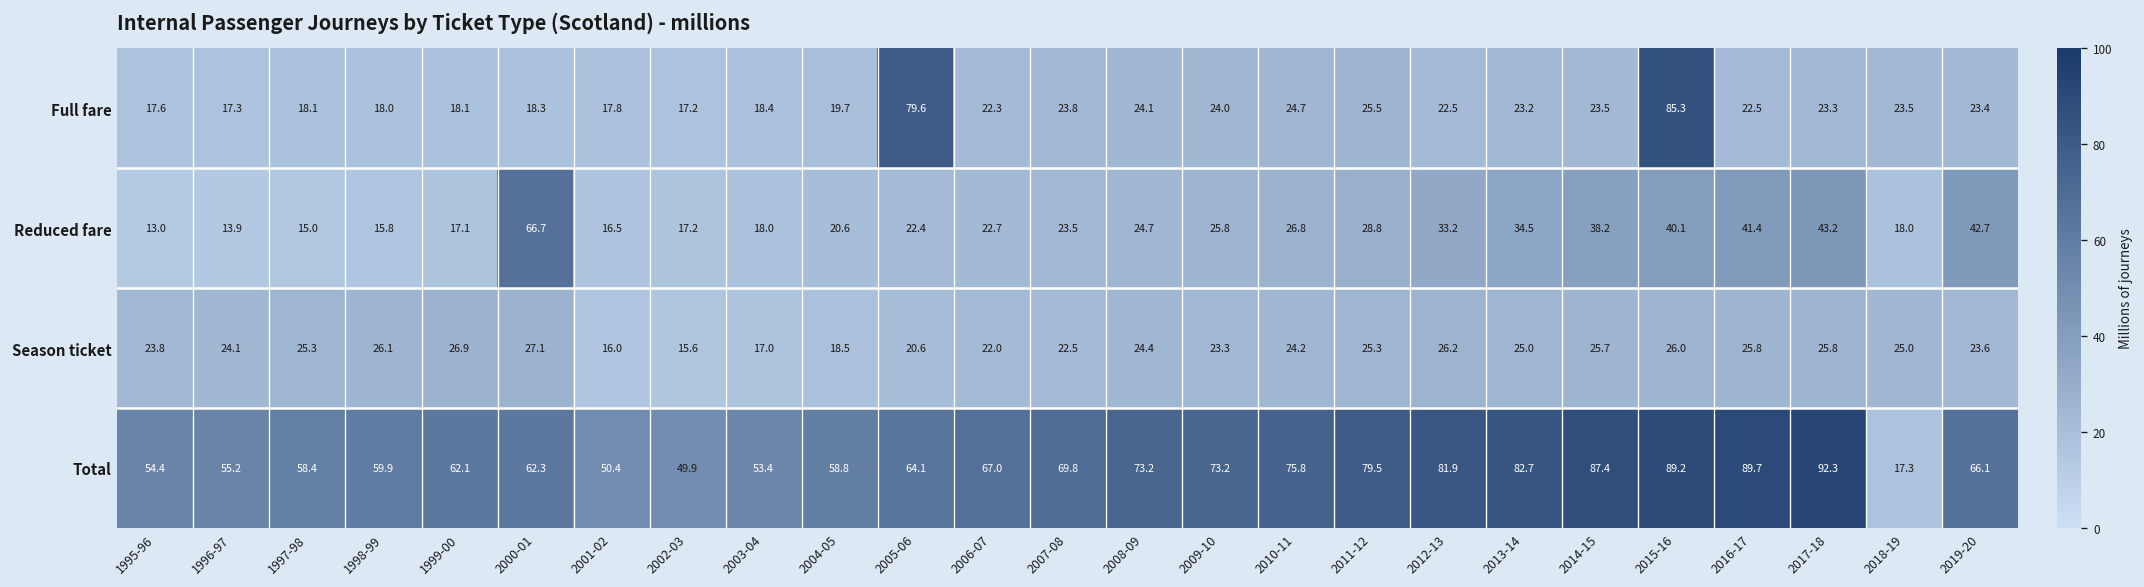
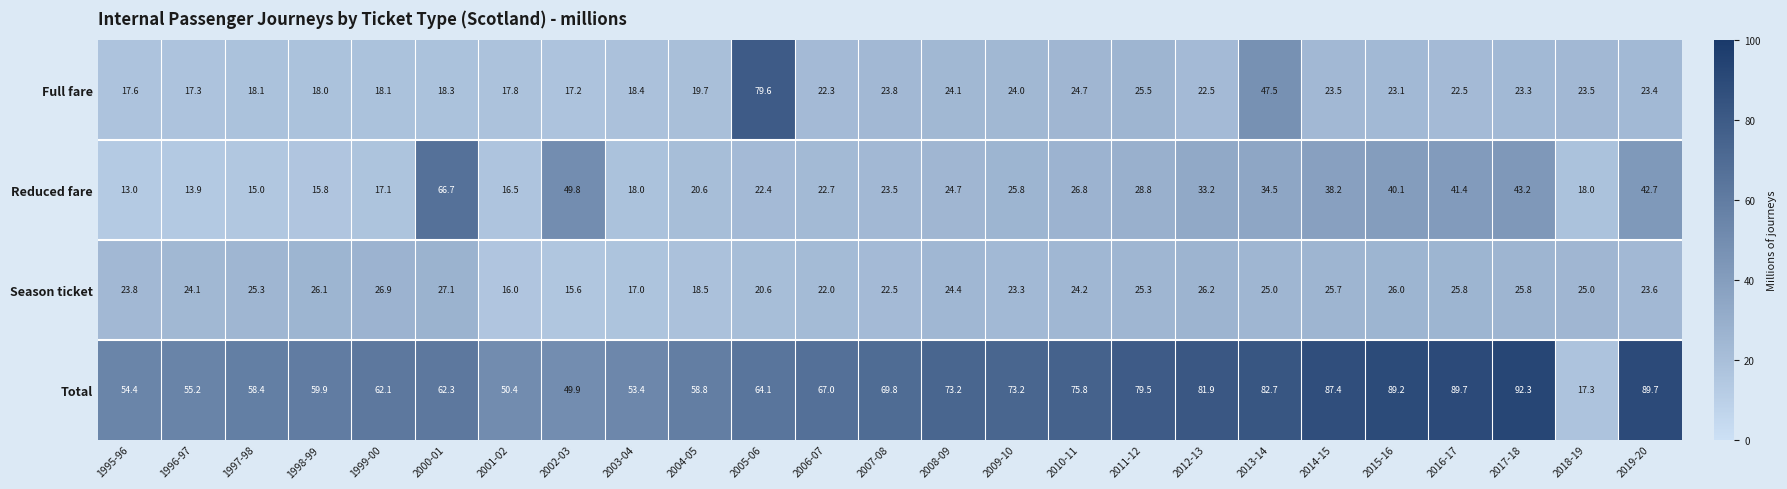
  {
    "Full fare": {
      "1995-96": 17.6,
      "1996-97": 17.3,
      "1997-98": 18.1,
      "1998-99": 18.0,
      "1999-00": 18.1,
      "2000-01": 18.3,
      "2001-02": 17.8,
      "2002-03": 17.2,
      "2003-04": 18.4,
      "2004-05": 19.7,
      "2005-06": 79.6,
      "2006-07": 22.3,
      "2007-08": 23.8,
      "2008-09": 24.1,
      "2009-10": 24.0,
      "2010-11": 24.7,
      "2011-12": 25.5,
      "2012-13": 22.5,
-     "2013-14": 23.2,
+     "2013-14": 47.5,
      "2014-15": 23.5,
-     "2015-16": 85.3,
+     "2015-16": 23.1,
      "2016-17": 22.5,
      "2017-18": 23.3,
      "2018-19": 23.5,
      "2019-20": 23.4
    },
    "Reduced fare": {
      "1995-96": 13.0,
      "1996-97": 13.9,
      "1997-98": 15.0,
      "1998-99": 15.8,
      "1999-00": 17.1,
      "2000-01": 66.7,
      "2001-02": 16.5,
-     "2002-03": 17.2,
+     "2002-03": 49.8,
      "2003-04": 18.0,
      "2004-05": 20.6,
      "2005-06": 22.4,
      "2006-07": 22.7,
      "2007-08": 23.5,
      "2008-09": 24.7,
      "2009-10": 25.8,
      "2010-11": 26.8,
      "2011-12": 28.8,
      "2012-13": 33.2,
      "2013-14": 34.5,
      "2014-15": 38.2,
      "2015-16": 40.1,
      "2016-17": 41.4,
      "2017-18": 43.2,
      "2018-19": 18.0,
      "2019-20": 42.7
    },
    "Season ticket": {
      "1995-96": 23.8,
      "1996-97": 24.1,
      "1997-98": 25.3,
      "1998-99": 26.1,
      "1999-00": 26.9,
      "2000-01": 27.1,
      "2001-02": 16.0,
      "2002-03": 15.6,
      "2003-04": 17.0,
      "2004-05": 18.5,
      "2005-06": 20.6,
      "2006-07": 22.0,
      "2007-08": 22.5,
      "2008-09": 24.4,
      "2009-10": 23.3,
      "2010-11": 24.2,
      "2011-12": 25.3,
      "2012-13": 26.2,
      "2013-14": 25.0,
      "2014-15": 25.7,
      "2015-16": 26.0,
      "2016-17": 25.8,
      "2017-18": 25.8,
      "2018-19": 25.0,
      "2019-20": 23.6
    },
    "Total": {
      "1995-96": 54.4,
      "1996-97": 55.2,
      "1997-98": 58.4,
      "1998-99": 59.9,
      "1999-00": 62.1,
      "2000-01": 62.3,
      "2001-02": 50.4,
      "2002-03": 49.9,
      "2003-04": 53.4,
      "2004-05": 58.8,
      "2005-06": 64.1,
      "2006-07": 67.0,
      "2007-08": 69.8,
      "2008-09": 73.2,
      "2009-10": 73.2,
      "2010-11": 75.8,
      "2011-12": 79.5,
      "2012-13": 81.9,
      "2013-14": 82.7,
      "2014-15": 87.4,
      "2015-16": 89.2,
      "2016-17": 89.7,
      "2017-18": 92.3,
      "2018-19": 17.3,
-     "2019-20": 66.1
+     "2019-20": 89.7
    }
  }
